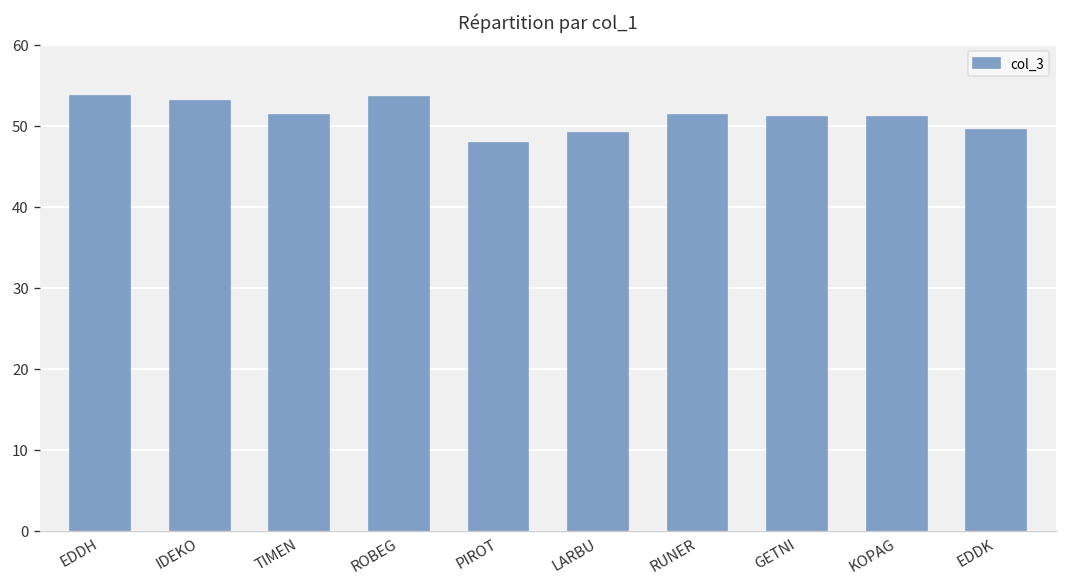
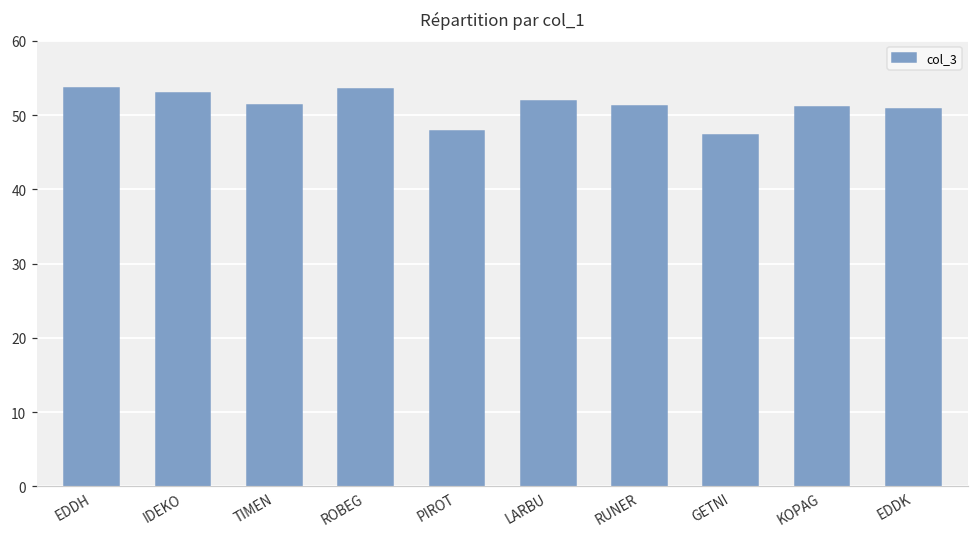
  {
    "EDDH": 54,
    "IDEKO": 53,
    "TIMEN": 51,
    "ROBEG": 53,
    "PIROT": 48,
-   "LARBU": 49,
+   "LARBU": 52,
    "RUNER": 51,
-   "GETNI": 51,
+   "GETNI": 47,
    "KOPAG": 51,
-   "EDDK": 50
+   "EDDK": 51
  }
